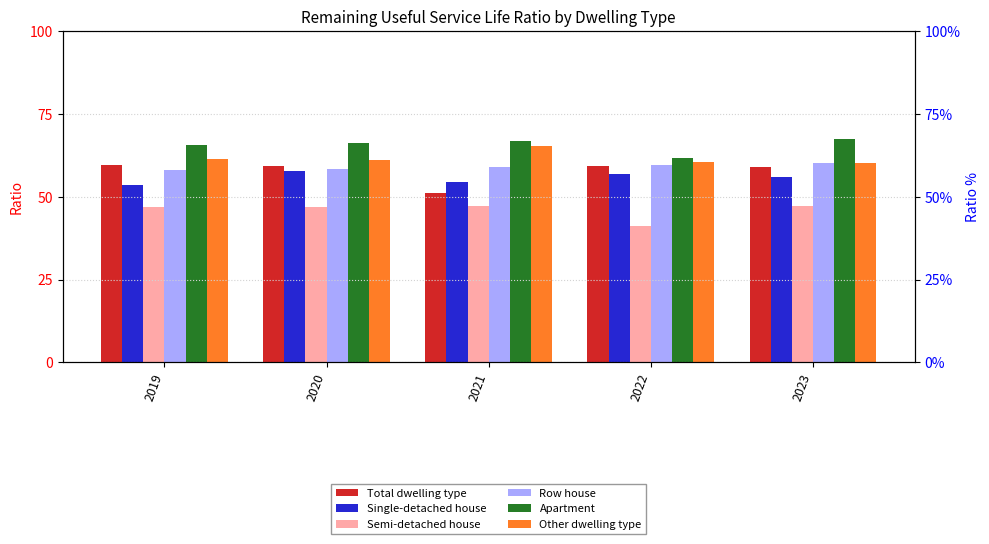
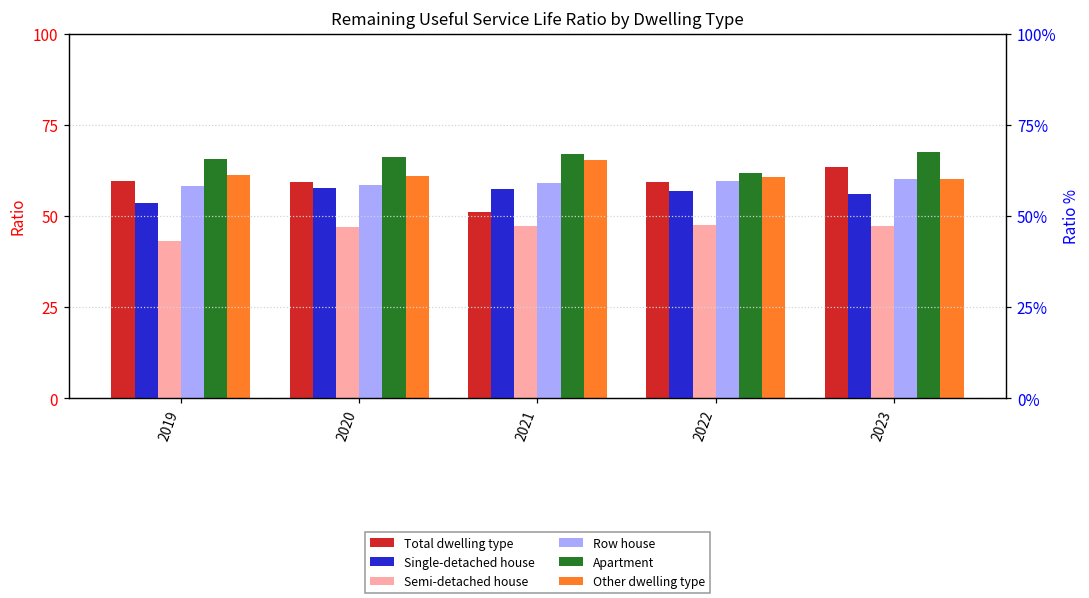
  {
    "Total dwelling type": {
      "2019": 60,
      "2020": 59,
      "2021": 51,
      "2022": 59,
-     "2023": 59
+     "2023": 64
    },
    "Single-detached house": {
      "2019": 54,
      "2020": 58,
-     "2021": 55,
+     "2021": 57,
      "2022": 57,
      "2023": 56
    },
    "Semi-detached house": {
-     "2019": 47,
+     "2019": 43,
      "2020": 47,
      "2021": 47,
-     "2022": 41,
+     "2022": 47,
      "2023": 47
    },
    "Row house": {
      "2019": 58,
      "2020": 59,
      "2021": 59,
      "2022": 60,
      "2023": 60
    },
    "Apartment": {
      "2019": 66,
      "2020": 66,
      "2021": 67,
      "2022": 62,
      "2023": 68
    },
    "Other dwelling type": {
      "2019": 61,
      "2020": 61,
      "2021": 65,
      "2022": 61,
      "2023": 60
    }
  }
